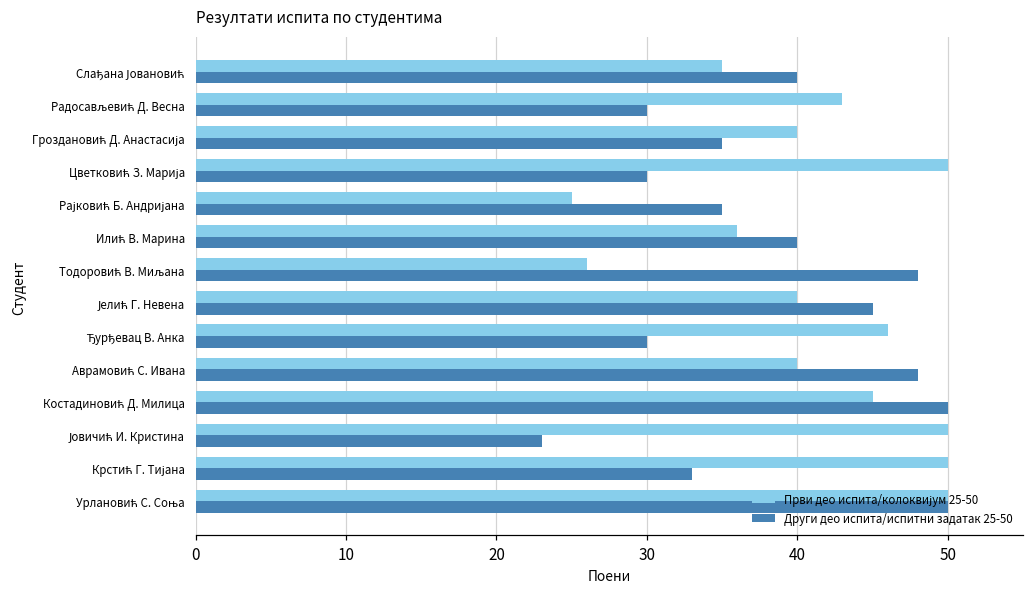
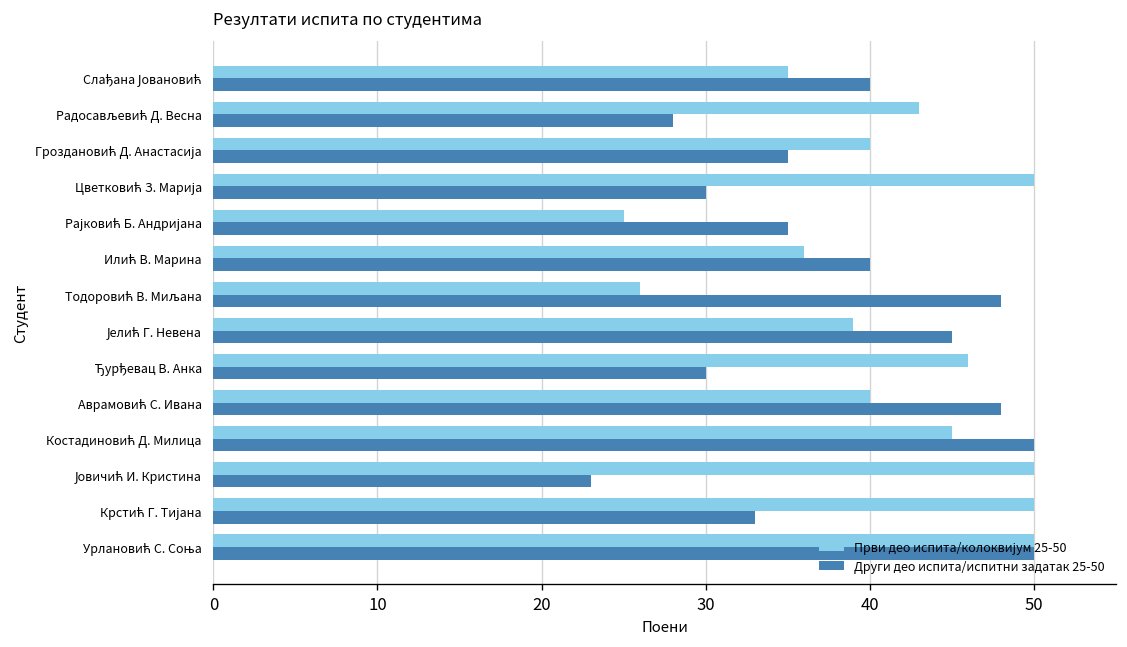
  {
    "Први део испита/колоквијум 25-50": {
      "Слађана Јовановић": 35,
      "Радосављевић Д. Весна": 43,
      "Гроздановић Д. Анастасија": 40,
      "Цветковић З. Марија": 50,
      "Рајковић Б. Андријана": 25,
      "Илић В. Марина": 36,
      "Тодоровић В. Миљана": 26,
-     "Јелић Г. Невена": 40,
+     "Јелић Г. Невена": 39,
      "Ђурђевац В. Анка": 46,
      "Аврамовић С. Ивана": 40,
      "Костадиновић Д. Милица": 45,
      "Јовичић И. Кристина": 50,
      "Крстић Г. Тијана": 50,
      "Урлановић С. Соња": 50
    },
    "Други део испита/испитни задатак 25-50": {
      "Слађана Јовановић": 40,
-     "Радосављевић Д. Весна": 30,
+     "Радосављевић Д. Весна": 28,
      "Гроздановић Д. Анастасија": 35,
      "Цветковић З. Марија": 30,
      "Рајковић Б. Андријана": 35,
      "Илић В. Марина": 40,
      "Тодоровић В. Миљана": 48,
      "Јелић Г. Невена": 45,
      "Ђурђевац В. Анка": 30,
      "Аврамовић С. Ивана": 48,
      "Костадиновић Д. Милица": 50,
      "Јовичић И. Кристина": 23,
      "Крстић Г. Тијана": 33,
      "Урлановић С. Соња": 50
    }
  }
